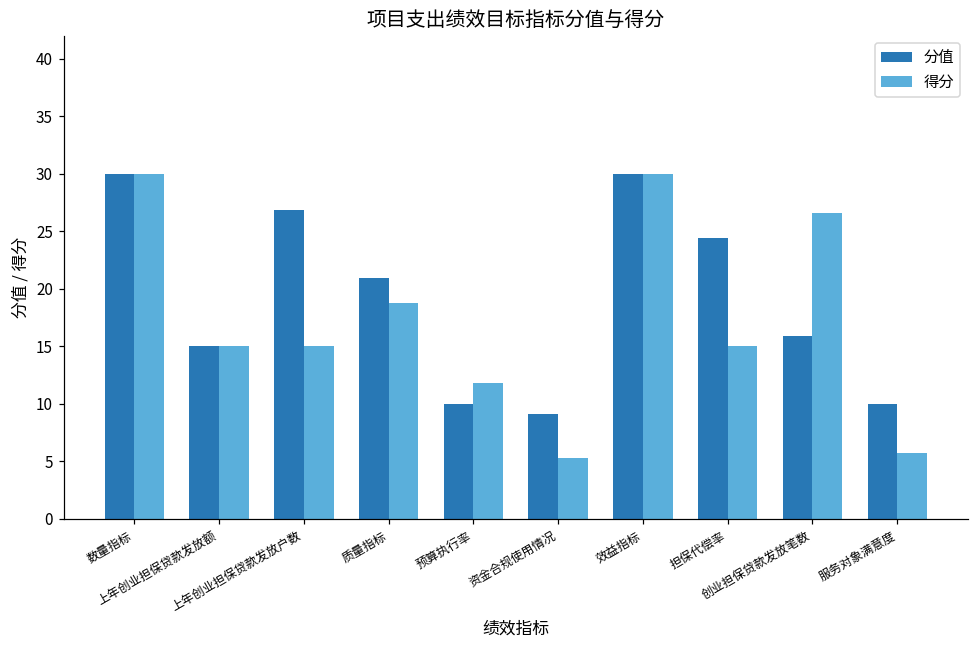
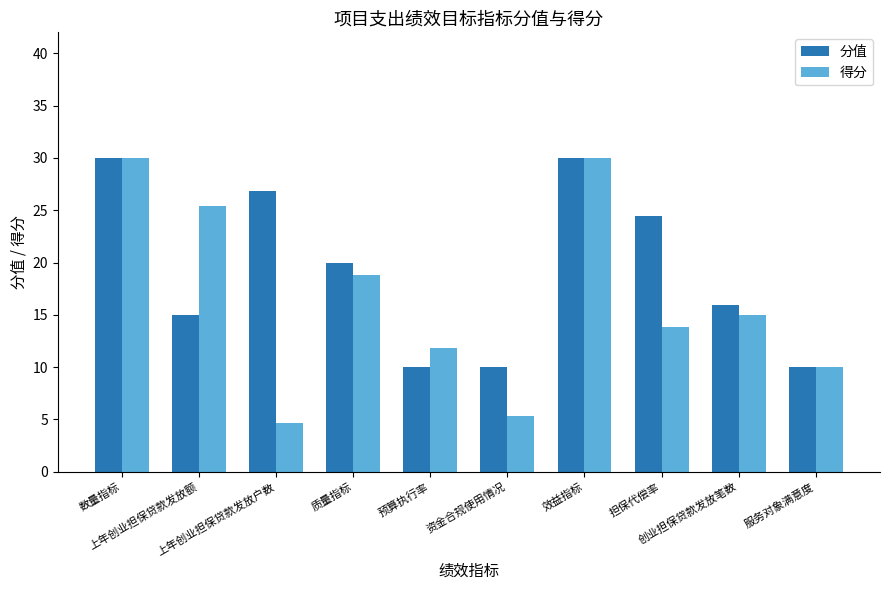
  {
    "分值": {
      "数量指标": 30.0,
      "上年创业担保贷款发放额": 15.0,
      "上年创业担保贷款发放户数": 26.8,
-     "质量指标": 20.9,
+     "质量指标": 20.0,
      "预算执行率": 10.0,
-     "资金合规使用情况": 9.1,
+     "资金合规使用情况": 10.0,
      "效益指标": 30.0,
      "担保代偿率": 24.4,
      "创业担保贷款发放笔数": 15.9,
      "服务对象满意度": 10.0
    },
    "得分": {
      "数量指标": 30.0,
-     "上年创业担保贷款发放额": 15.0,
-     "上年创业担保贷款发放户数": 15.0,
+     "上年创业担保贷款发放额": 25.4,
+     "上年创业担保贷款发放户数": 4.7,
      "质量指标": 18.8,
      "预算执行率": 11.8,
      "资金合规使用情况": 5.3,
      "效益指标": 30.0,
-     "担保代偿率": 15.0,
-     "创业担保贷款发放笔数": 26.6,
-     "服务对象满意度": 5.7
+     "担保代偿率": 13.8,
+     "创业担保贷款发放笔数": 15.0,
+     "服务对象满意度": 10.0
    }
  }
